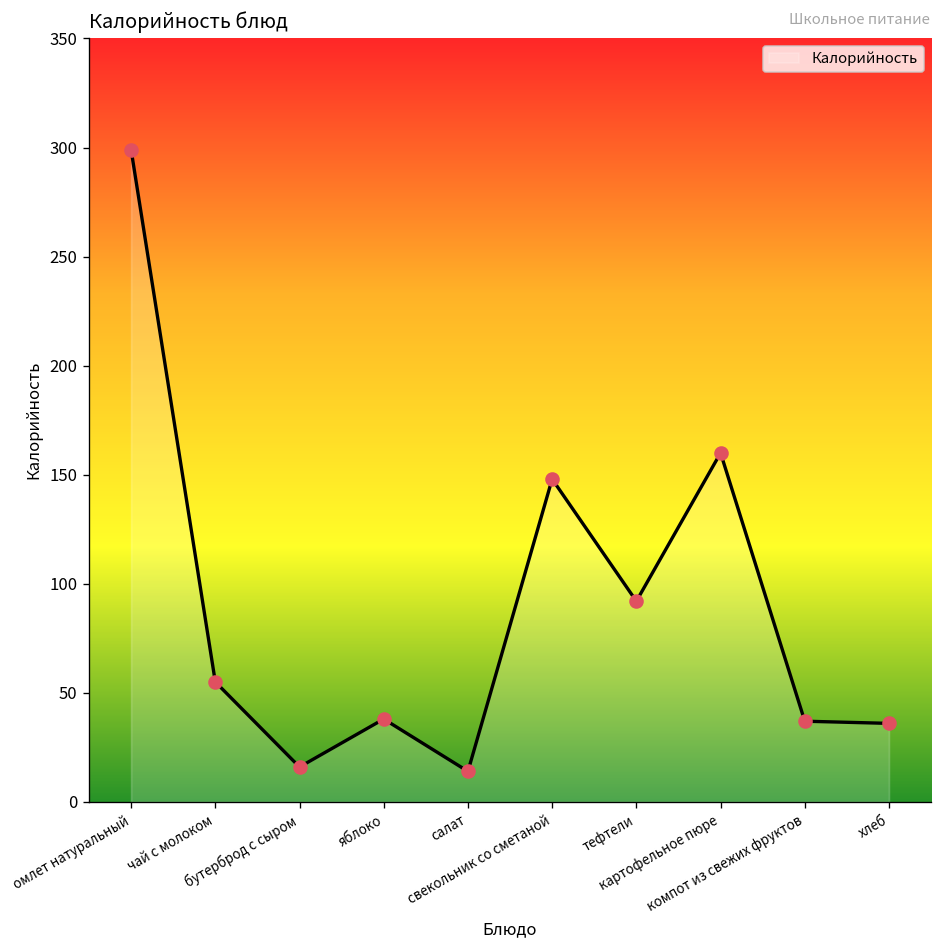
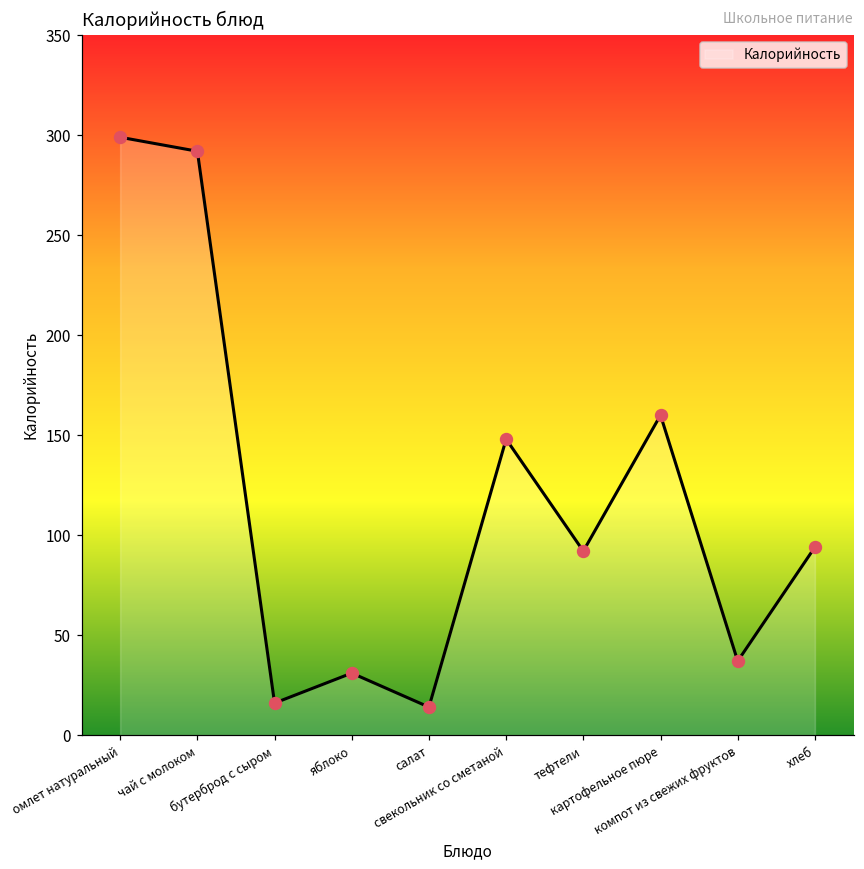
  {
    "омлет натуральный": 299,
-   "чай с молоком": 55,
+   "чай с молоком": 292,
    "бутерброд с сыром": 16,
-   "яблоко": 38,
+   "яблоко": 31,
    "салат": 14,
    "свекольник со сметаной": 148,
    "тефтели": 92,
    "картофельное пюре": 160,
    "компот из свежих фруктов": 37,
-   "хлеб": 36
+   "хлеб": 94
  }
